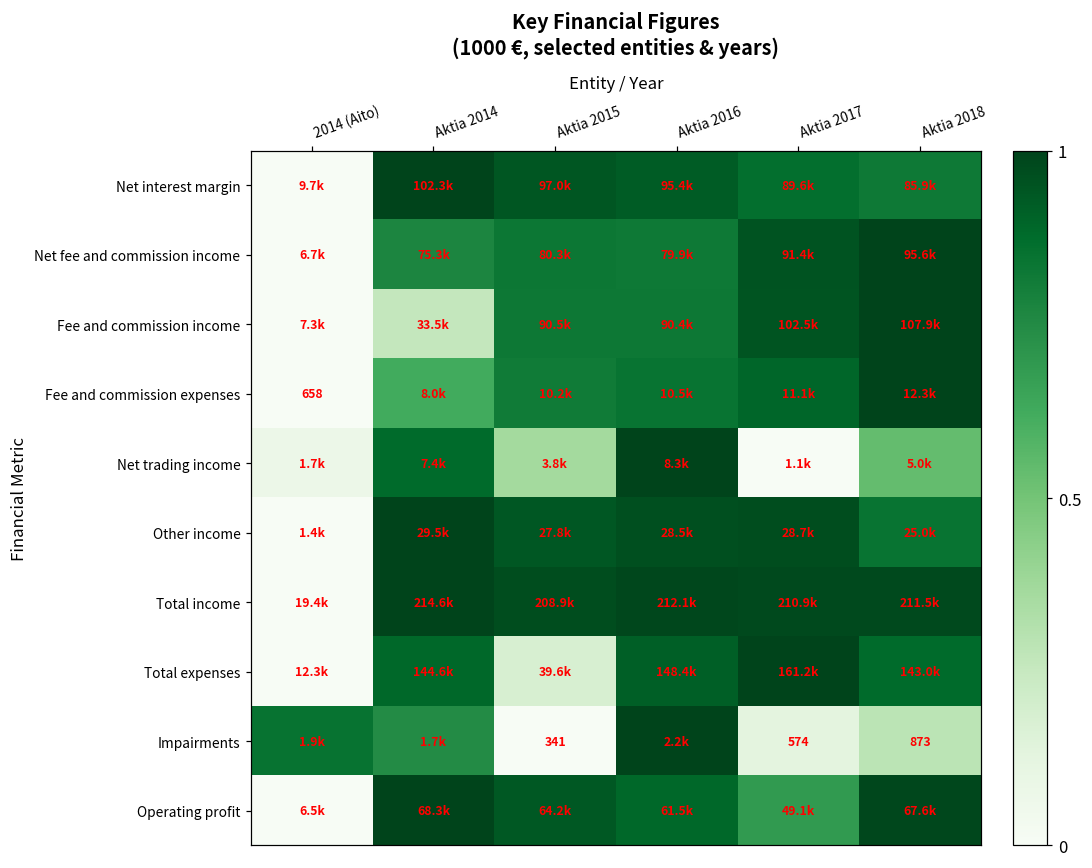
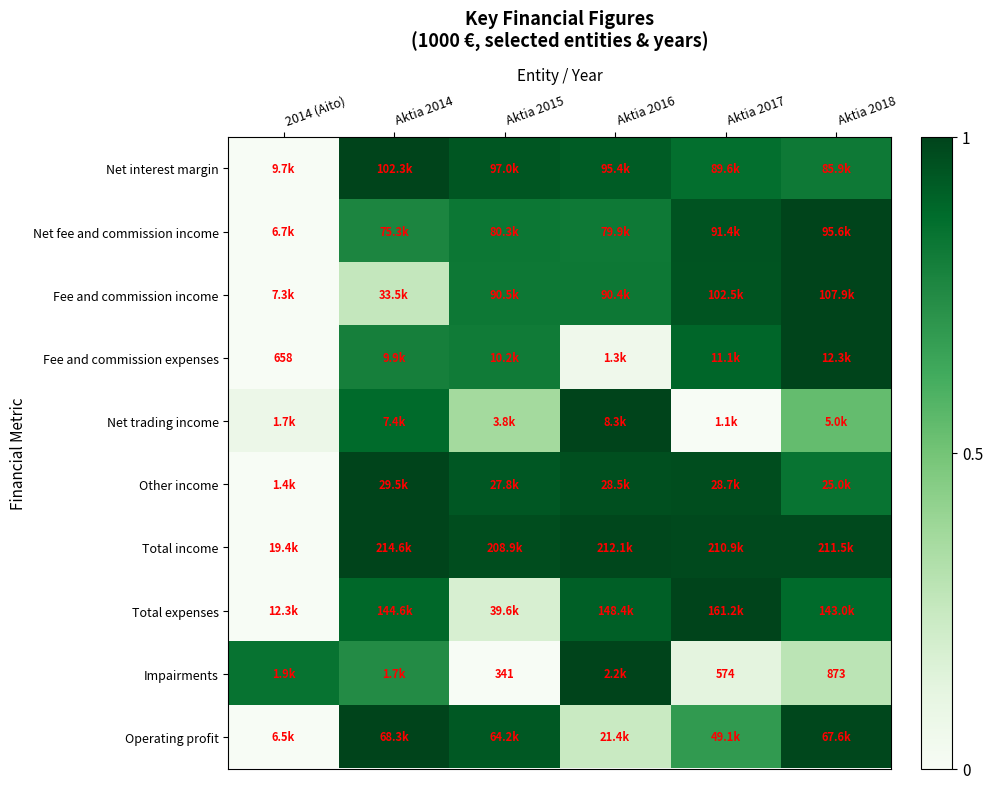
  {
    "Net interest margin": {
      "2014 (Aito)": "9.7k",
      "Aktia 2014": "102.3k",
      "Aktia 2015": "97.0k",
      "Aktia 2016": "95.4k",
      "Aktia 2017": "89.6k",
      "Aktia 2018": "85.9k"
    },
    "Net fee and commission income": {
      "2014 (Aito)": "6.7k",
      "Aktia 2014": "75.3k",
      "Aktia 2015": "80.3k",
      "Aktia 2016": "79.9k",
      "Aktia 2017": "91.4k",
      "Aktia 2018": "95.6k"
    },
    "Fee and commission income": {
      "2014 (Aito)": "7.3k",
      "Aktia 2014": "33.5k",
      "Aktia 2015": "90.5k",
      "Aktia 2016": "90.4k",
      "Aktia 2017": "102.5k",
      "Aktia 2018": "107.9k"
    },
    "Fee and commission expenses": {
      "2014 (Aito)": "658",
-     "Aktia 2014": "8.0k",
+     "Aktia 2014": "9.9k",
      "Aktia 2015": "10.2k",
-     "Aktia 2016": "10.5k",
+     "Aktia 2016": "1.3k",
      "Aktia 2017": "11.1k",
      "Aktia 2018": "12.3k"
    },
    "Net trading income": {
      "2014 (Aito)": "1.7k",
      "Aktia 2014": "7.4k",
      "Aktia 2015": "3.8k",
      "Aktia 2016": "8.3k",
      "Aktia 2017": "1.1k",
      "Aktia 2018": "5.0k"
    },
    "Other income": {
      "2014 (Aito)": "1.4k",
      "Aktia 2014": "29.5k",
      "Aktia 2015": "27.8k",
      "Aktia 2016": "28.5k",
      "Aktia 2017": "28.7k",
      "Aktia 2018": "25.0k"
    },
    "Total income": {
      "2014 (Aito)": "19.4k",
      "Aktia 2014": "214.6k",
      "Aktia 2015": "208.9k",
      "Aktia 2016": "212.1k",
      "Aktia 2017": "210.9k",
      "Aktia 2018": "211.5k"
    },
    "Total expenses": {
      "2014 (Aito)": "12.3k",
      "Aktia 2014": "144.6k",
      "Aktia 2015": "39.6k",
      "Aktia 2016": "148.4k",
      "Aktia 2017": "161.2k",
      "Aktia 2018": "143.0k"
    },
    "Impairments": {
      "2014 (Aito)": "1.9k",
      "Aktia 2014": "1.7k",
      "Aktia 2015": "341",
      "Aktia 2016": "2.2k",
      "Aktia 2017": "574",
      "Aktia 2018": "873"
    },
    "Operating profit": {
      "2014 (Aito)": "6.5k",
      "Aktia 2014": "68.3k",
      "Aktia 2015": "64.2k",
-     "Aktia 2016": "61.5k",
+     "Aktia 2016": "21.4k",
      "Aktia 2017": "49.1k",
      "Aktia 2018": "67.6k"
    }
  }
